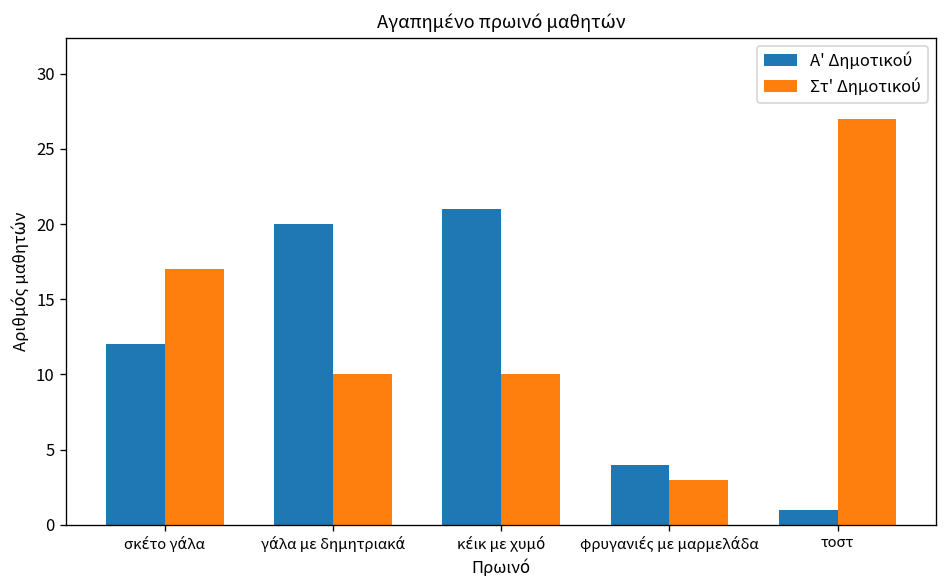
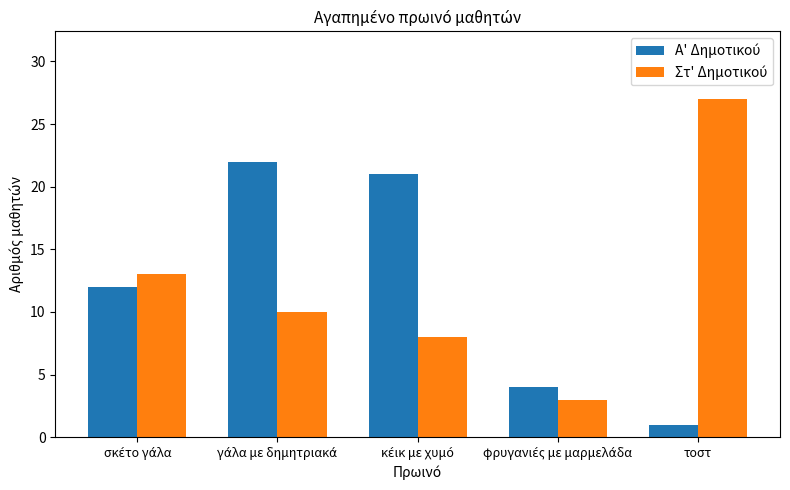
  {
    "Α' Δημοτικού": {
      "σκέτο γάλα": 12,
-     "γάλα με δημητριακά": 20,
+     "γάλα με δημητριακά": 22,
      "κέικ με χυμό": 21,
      "φρυγανιές με μαρμελάδα": 4,
      "τοστ": 1
    },
    "Στ' Δημοτικού": {
-     "σκέτο γάλα": 17,
+     "σκέτο γάλα": 13,
      "γάλα με δημητριακά": 10,
-     "κέικ με χυμό": 10,
+     "κέικ με χυμό": 8,
      "φρυγανιές με μαρμελάδα": 3,
      "τοστ": 27
    }
  }
